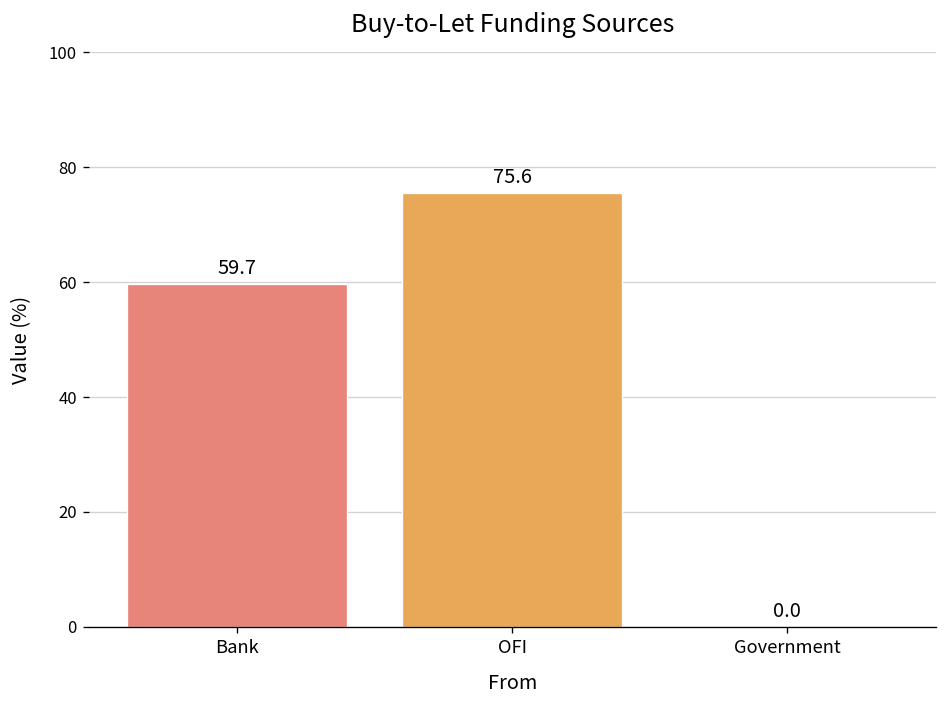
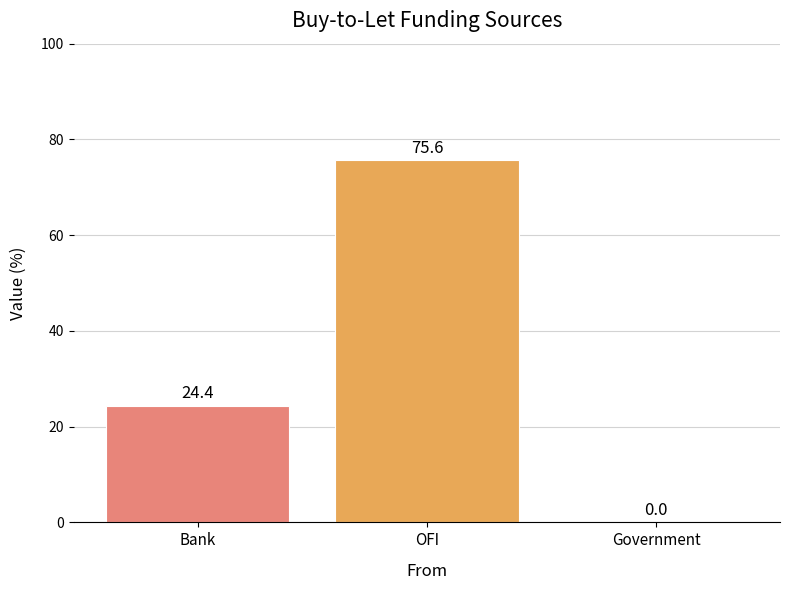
  {
-   "Bank": 59.7,
+   "Bank": 24.4,
    "OFI": 75.6,
    "Government": 0.0
  }
